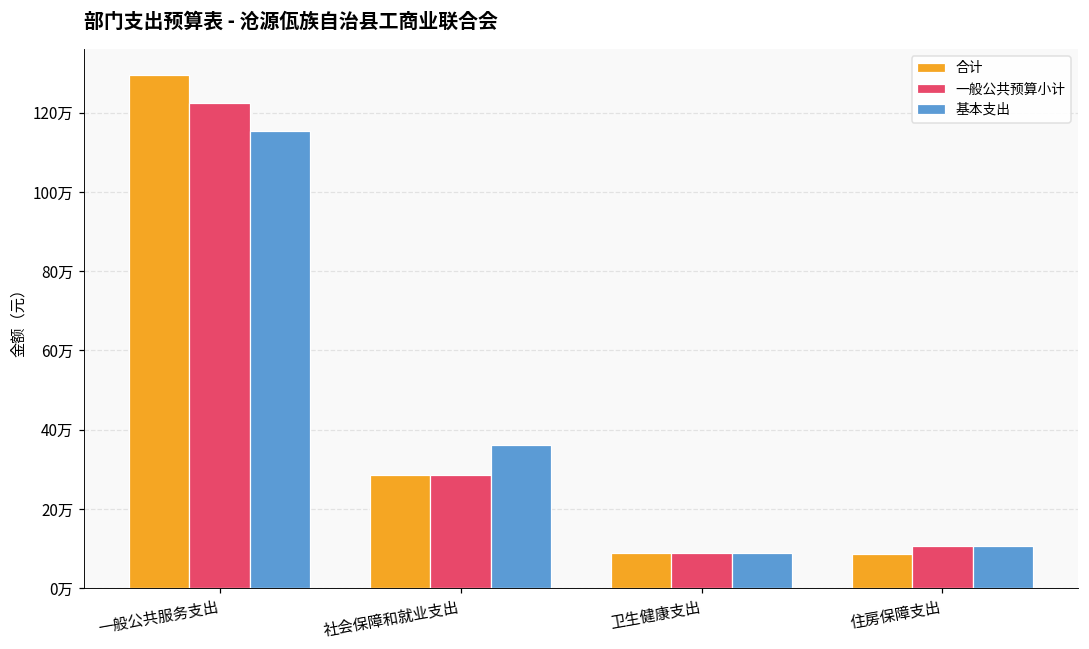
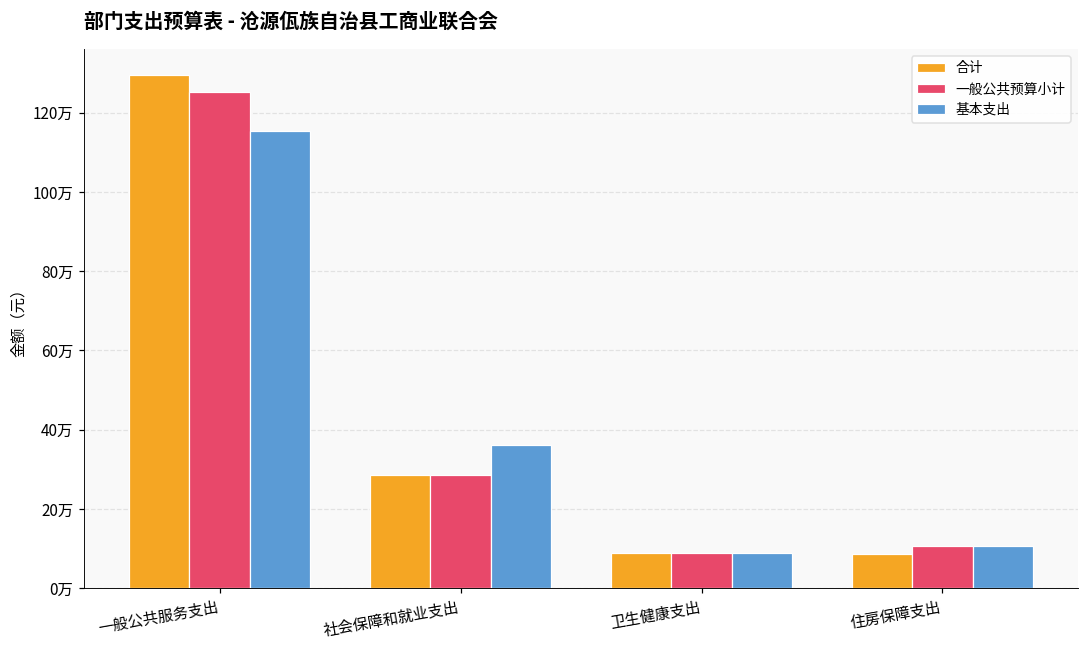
  {
    "合计": {
      "一般公共服务支出": "130万",
      "社会保障和就业支出": "28万",
      "卫生健康支出": "9万",
      "住房保障支出": "9万"
    },
    "一般公共预算小计": {
-     "一般公共服务支出": "122万",
+     "一般公共服务支出": "125万",
      "社会保障和就业支出": "28万",
      "卫生健康支出": "9万",
      "住房保障支出": "11万"
    },
    "基本支出": {
      "一般公共服务支出": "115万",
      "社会保障和就业支出": "36万",
      "卫生健康支出": "9万",
      "住房保障支出": "11万"
    }
  }
